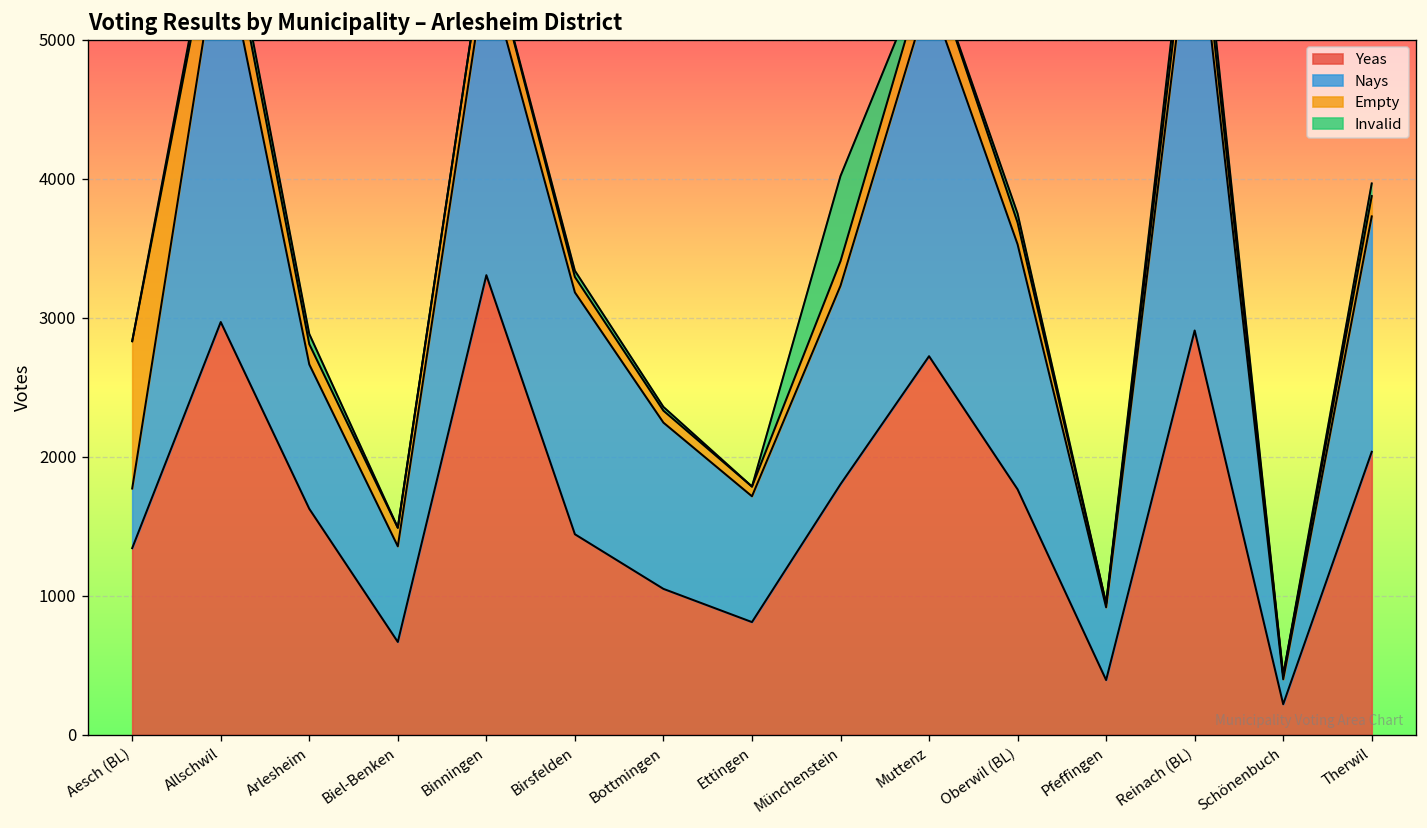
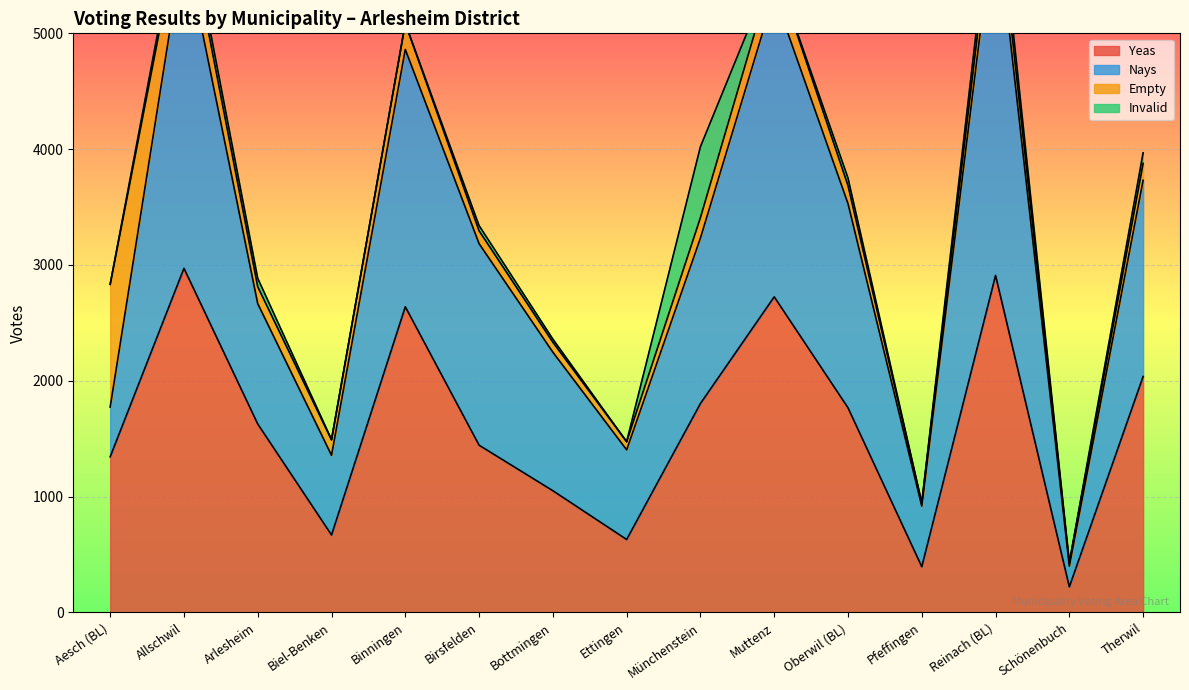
  {
    "Yeas": {
      "Aesch (BL)": 1340,
      "Allschwil": 2970,
      "Arlesheim": 1630,
      "Biel-Benken": 670,
-     "Binningen": 3310,
+     "Binningen": 2640,
      "Birsfelden": 1440,
      "Bottmingen": 1050,
-     "Ettingen": 810,
+     "Ettingen": 630,
      "Münchenstein": 1800,
      "Muttenz": 2730,
      "Oberwil (BL)": 1770,
      "Pfeffingen": 400,
      "Reinach (BL)": 2910,
      "Schönenbuch": 220,
      "Therwil": 2040
    },
    "Nays": {
      "Aesch (BL)": 430,
      "Arlesheim": 1040,
      "Biel-Benken": 690,
      "Birsfelden": 1740,
      "Bottmingen": 1200,
-     "Ettingen": 910,
+     "Ettingen": 770,
      "Münchenstein": 1430,
      "Oberwil (BL)": 1760,
      "Pfeffingen": 520,
      "Schönenbuch": 180,
      "Therwil": 1690
    },
    "Empty": {
      "Arlesheim": 150,
      "Birsfelden": 110,
      "Bottmingen": 90,
      "Münchenstein": 180,
      "Oberwil (BL)": 160,
      "Therwil": 150
    },
    "Invalid": {
      "Arlesheim": 70,
      "Birsfelden": 50,
      "Bottmingen": 30,
      "Münchenstein": 610,
      "Oberwil (BL)": 70,
      "Therwil": 90
    }
  }
